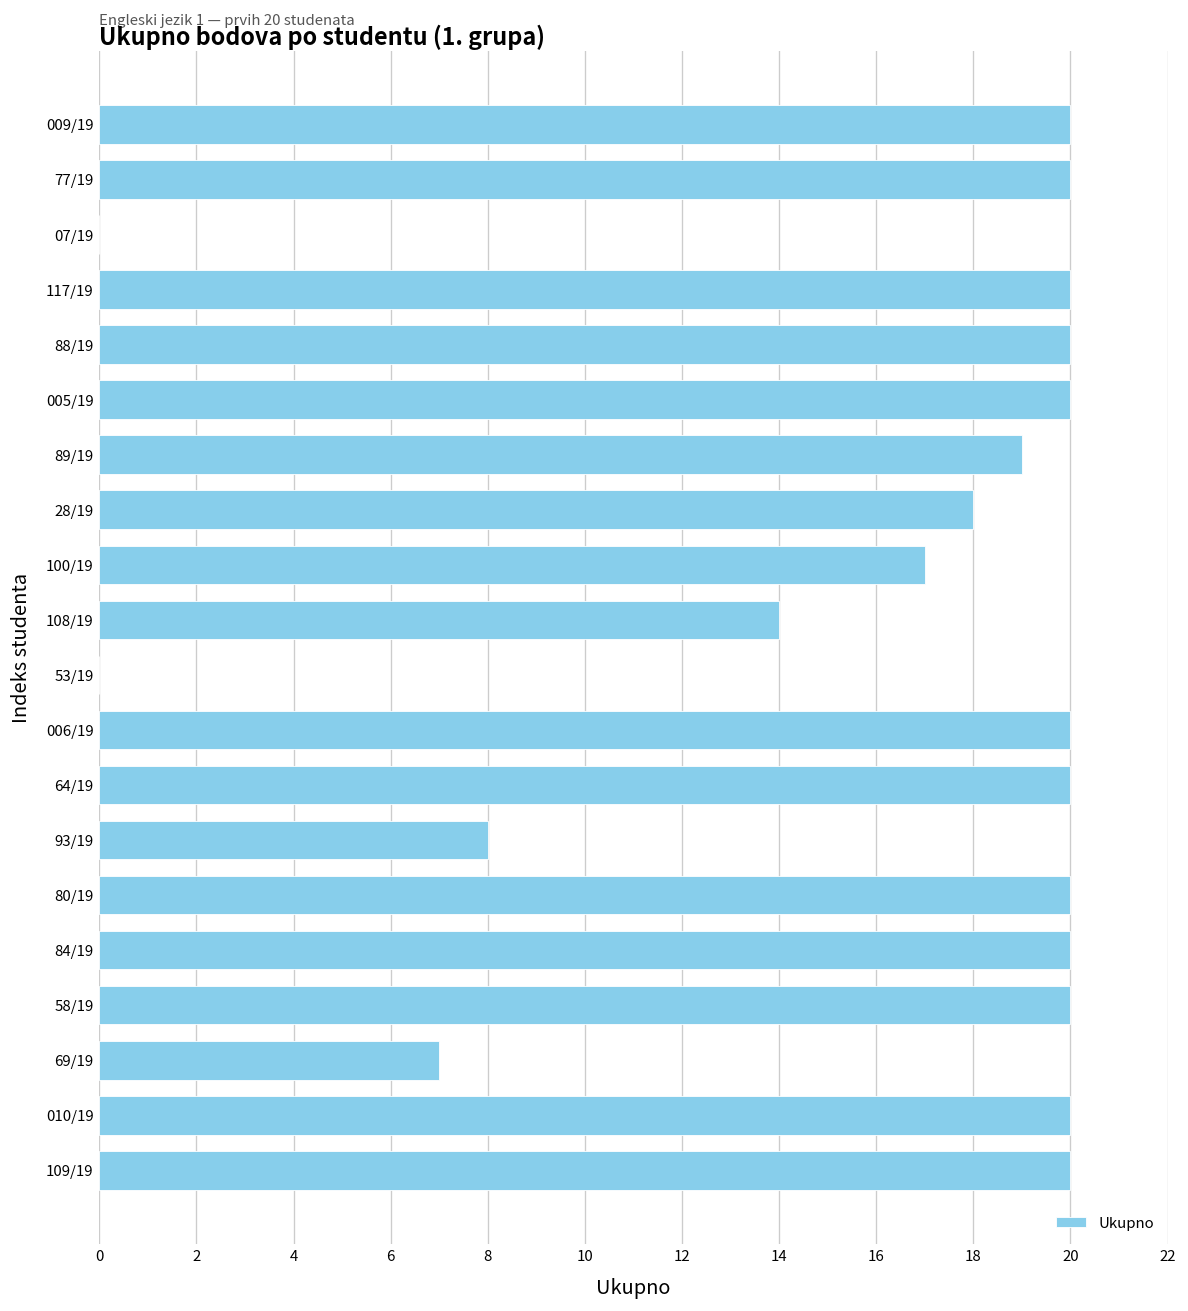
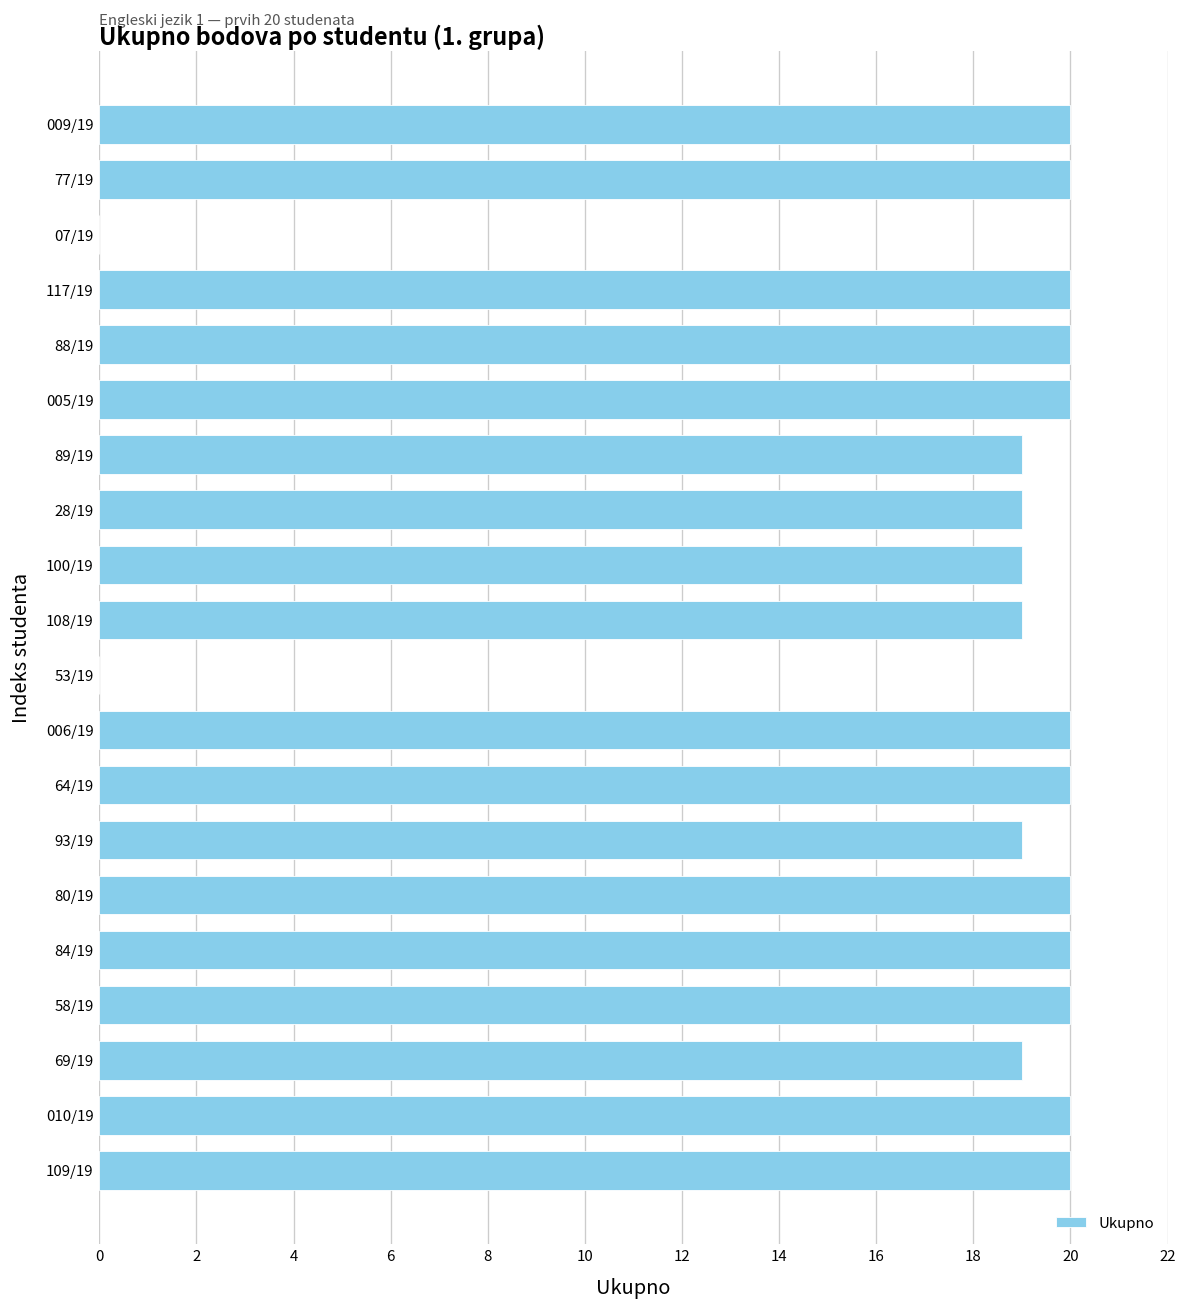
  {
    "009/19": 20,
    "77/19": 20,
    "07/19": 0,
    "117/19": 20,
    "88/19": 20,
    "005/19": 20,
    "89/19": 19,
-   "28/19": 18,
-   "100/19": 17,
-   "108/19": 14,
+   "28/19": 19,
+   "100/19": 19,
+   "108/19": 19,
    "53/19": 0,
    "006/19": 20,
    "64/19": 20,
-   "93/19": 8,
+   "93/19": 19,
    "80/19": 20,
    "84/19": 20,
    "58/19": 20,
-   "69/19": 7,
+   "69/19": 19,
    "010/19": 20,
    "109/19": 20
  }
